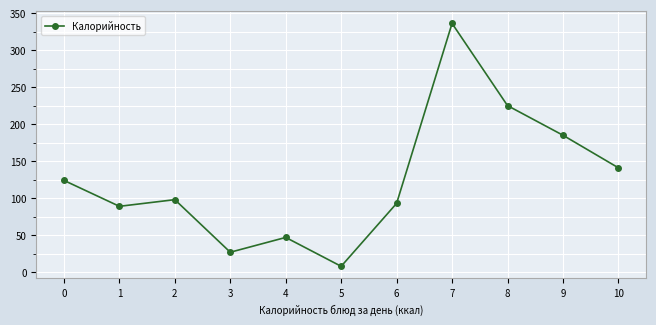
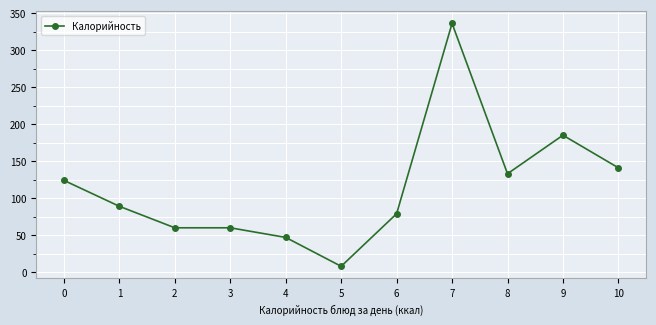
  {
    "0": 120,
    "1": 90,
-   "2": 100,
-   "3": 30,
+   "2": 60,
+   "3": 60,
    "4": 50,
    "5": 10,
-   "6": 90,
+   "6": 80,
    "7": 340,
-   "8": 230,
+   "8": 130,
    "9": 190,
    "10": 140
  }
